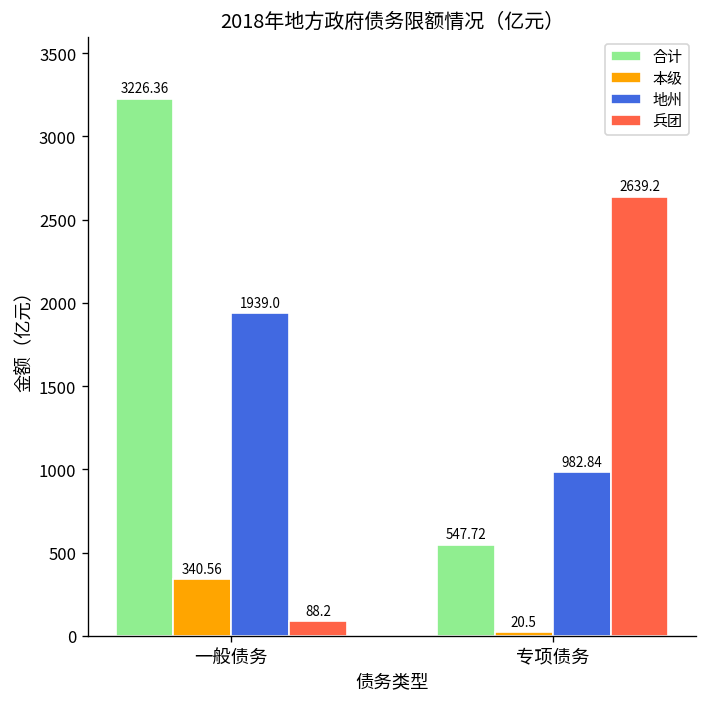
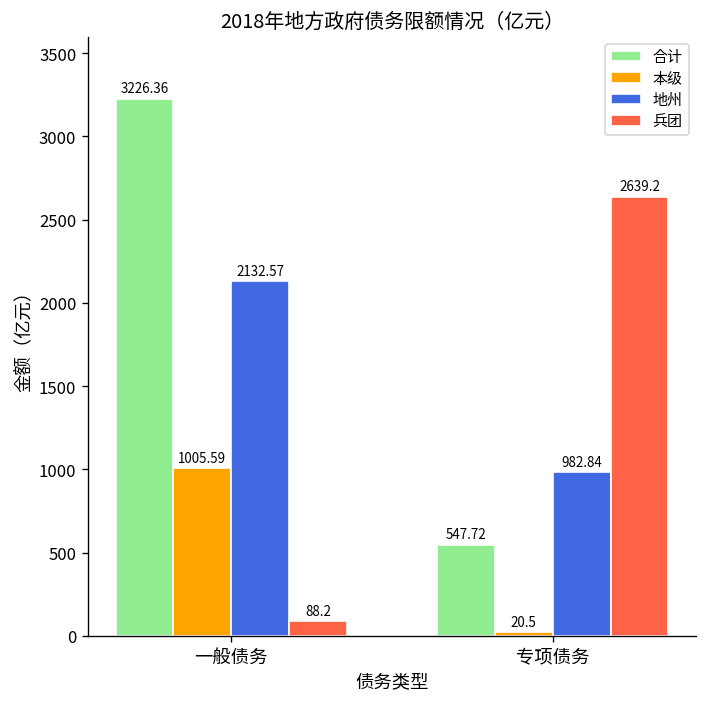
  {
    "合计": {
      "一般债务": 3226.36,
      "专项债务": 547.72
    },
    "本级": {
-     "一般债务": 340.56,
+     "一般债务": 1005.59,
      "专项债务": 20.5
    },
    "地州": {
-     "一般债务": 1939.0,
+     "一般债务": 2132.57,
      "专项债务": 982.84
    },
    "兵团": {
      "一般债务": 88.2,
      "专项债务": 2639.2
    }
  }
